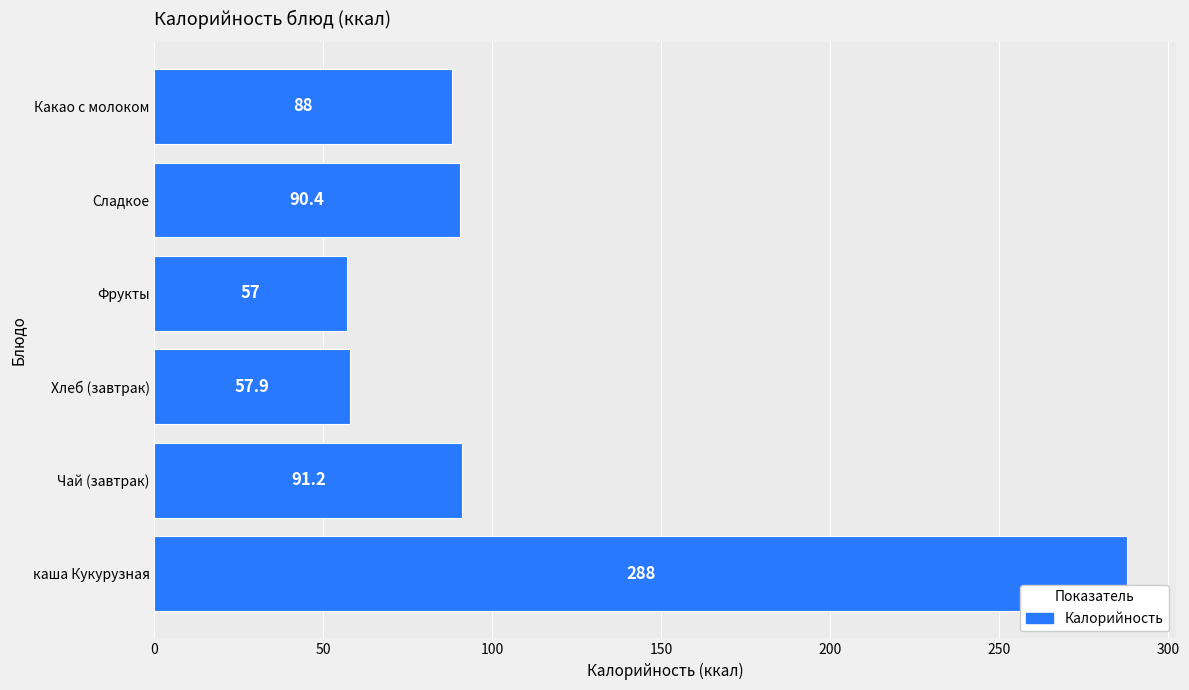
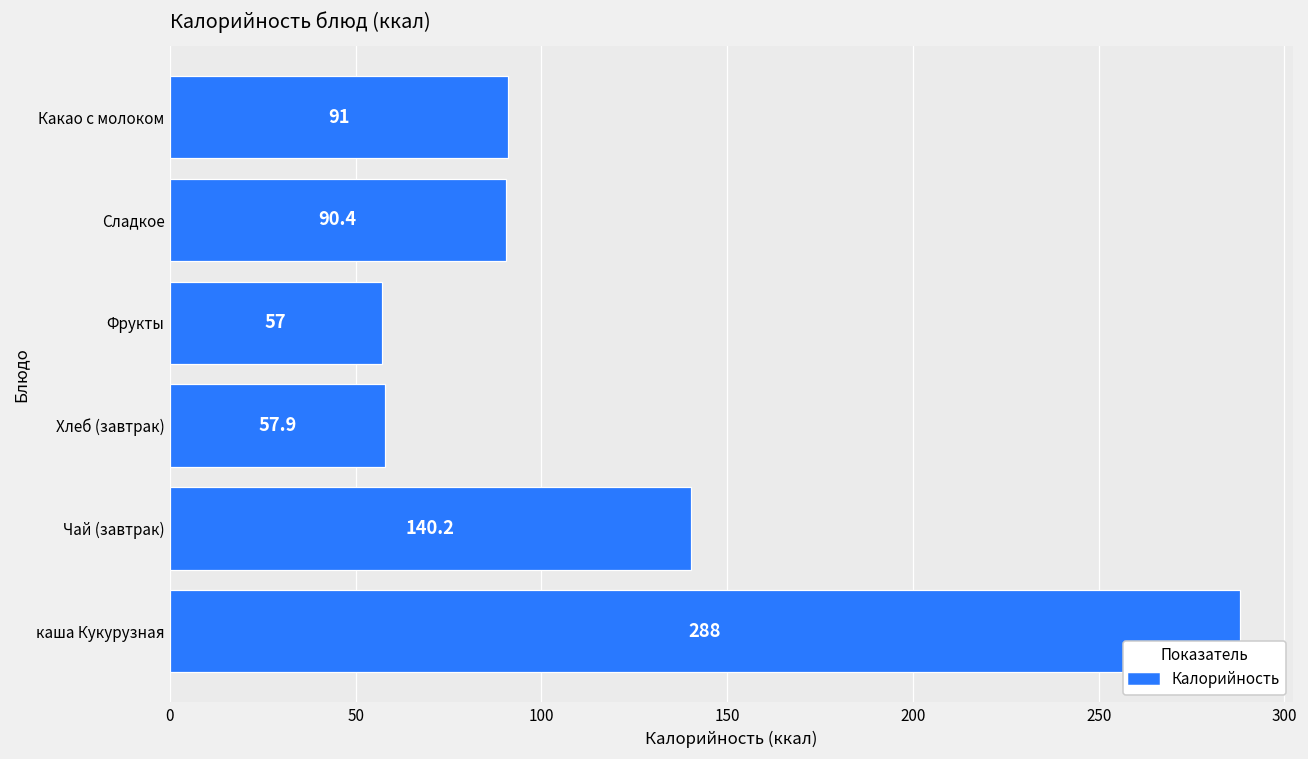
  {
-   "Какао с молоком": 88,
+   "Какао с молоком": 91,
    "Сладкое": 90.4,
    "Фрукты": 57,
    "Хлеб (завтрак)": 57.9,
-   "Чай (завтрак)": 91.2,
+   "Чай (завтрак)": 140.2,
    "каша Кукурузная": 288
  }
